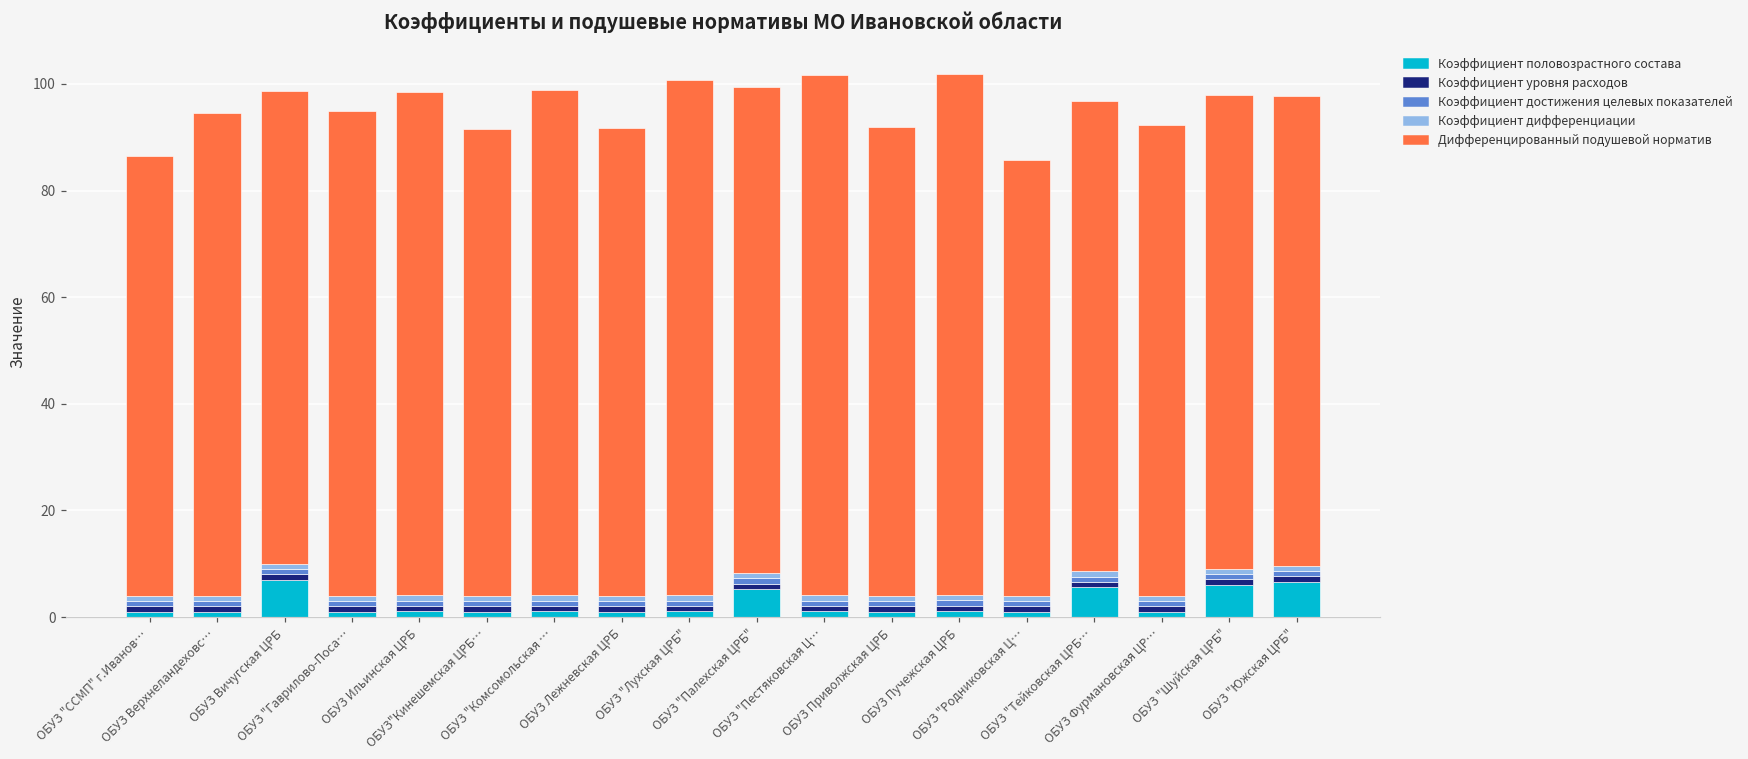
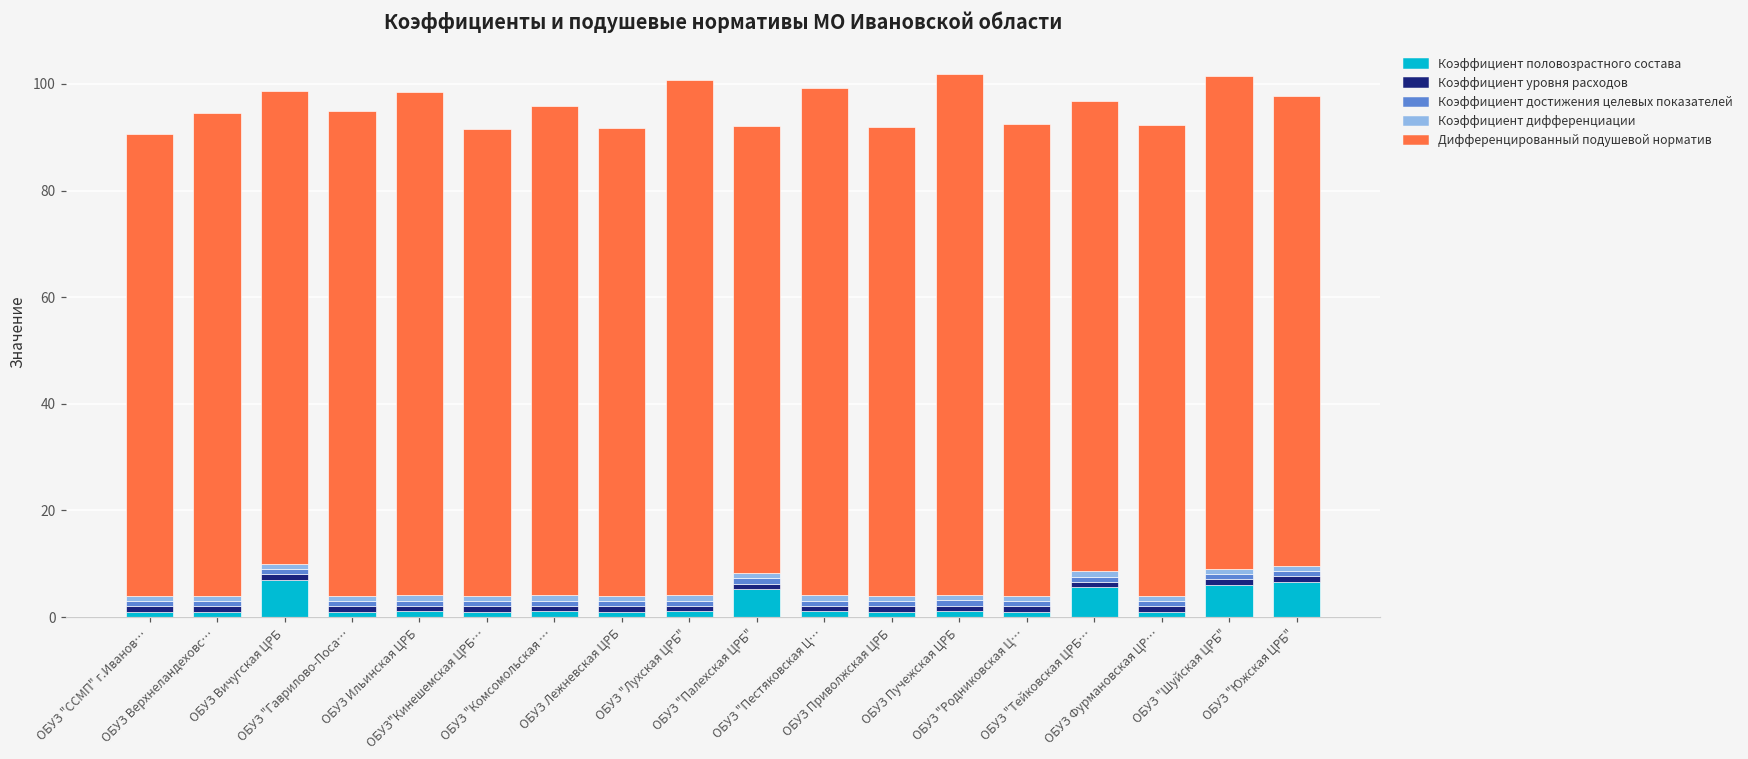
  {
    "Коэффициент половозрастного состава": {
      "ОБУЗ \"ССМП\" г.Иванов…": 1,
      "ОБУЗ Верхнеландеховс…": 1,
      "ОБУЗ Вичугская ЦРБ": 7,
      "ОБУЗ \"Гаврилово-Поса…": 1,
      "ОБУЗ Ильинская ЦРБ": 1,
      "ОБУЗ\"Кинешемская ЦРБ…": 1,
      "ОБУЗ \"Комсомольская …": 1,
      "ОБУЗ Лежневская ЦРБ": 1,
      "ОБУЗ \"Лухская ЦРБ\"": 1,
      "ОБУЗ \"Палехская ЦРБ\"": 5,
      "ОБУЗ \"Пестяковская Ц…": 1,
      "ОБУЗ Приволжская ЦРБ": 1,
      "ОБУЗ Пучежская ЦРБ": 1,
      "ОБУЗ \"Родниковская Ц…": 1,
      "ОБУЗ \"Тейковская ЦРБ…": 6,
      "ОБУЗ Фурмановская ЦР…": 1,
      "ОБУЗ \"Шуйская ЦРБ\"": 6,
      "ОБУЗ \"Южская ЦРБ\"": 7
    },
    "Коэффициент уровня расходов": {
      "ОБУЗ \"ССМП\" г.Иванов…": 1,
      "ОБУЗ Верхнеландеховс…": 1,
      "ОБУЗ Вичугская ЦРБ": 1,
      "ОБУЗ \"Гаврилово-Поса…": 1,
      "ОБУЗ Ильинская ЦРБ": 1,
      "ОБУЗ\"Кинешемская ЦРБ…": 1,
      "ОБУЗ \"Комсомольская …": 1,
      "ОБУЗ Лежневская ЦРБ": 1,
      "ОБУЗ \"Лухская ЦРБ\"": 1,
      "ОБУЗ \"Палехская ЦРБ\"": 1,
      "ОБУЗ \"Пестяковская Ц…": 1,
      "ОБУЗ Приволжская ЦРБ": 1,
      "ОБУЗ Пучежская ЦРБ": 1,
      "ОБУЗ \"Родниковская Ц…": 1,
      "ОБУЗ \"Тейковская ЦРБ…": 1,
      "ОБУЗ Фурмановская ЦР…": 1,
      "ОБУЗ \"Шуйская ЦРБ\"": 1,
      "ОБУЗ \"Южская ЦРБ\"": 1
    },
    "Коэффициент достижения целевых показателей": {
      "ОБУЗ \"ССМП\" г.Иванов…": 1,
      "ОБУЗ Верхнеландеховс…": 1,
      "ОБУЗ Вичугская ЦРБ": 1,
      "ОБУЗ \"Гаврилово-Поса…": 1,
      "ОБУЗ Ильинская ЦРБ": 1,
      "ОБУЗ\"Кинешемская ЦРБ…": 1,
      "ОБУЗ \"Комсомольская …": 1,
      "ОБУЗ Лежневская ЦРБ": 1,
      "ОБУЗ \"Лухская ЦРБ\"": 1,
      "ОБУЗ \"Палехская ЦРБ\"": 1,
      "ОБУЗ \"Пестяковская Ц…": 1,
      "ОБУЗ Приволжская ЦРБ": 1,
      "ОБУЗ Пучежская ЦРБ": 1,
      "ОБУЗ \"Родниковская Ц…": 1,
      "ОБУЗ \"Тейковская ЦРБ…": 1,
      "ОБУЗ Фурмановская ЦР…": 1,
      "ОБУЗ \"Шуйская ЦРБ\"": 1,
      "ОБУЗ \"Южская ЦРБ\"": 1
    },
    "Коэффициент дифференциации": {
      "ОБУЗ \"ССМП\" г.Иванов…": 1,
      "ОБУЗ Верхнеландеховс…": 1,
      "ОБУЗ Вичугская ЦРБ": 1,
      "ОБУЗ \"Гаврилово-Поса…": 1,
      "ОБУЗ Ильинская ЦРБ": 1,
      "ОБУЗ\"Кинешемская ЦРБ…": 1,
      "ОБУЗ \"Комсомольская …": 1,
      "ОБУЗ Лежневская ЦРБ": 1,
      "ОБУЗ \"Лухская ЦРБ\"": 1,
      "ОБУЗ \"Палехская ЦРБ\"": 1,
      "ОБУЗ \"Пестяковская Ц…": 1,
      "ОБУЗ Приволжская ЦРБ": 1,
      "ОБУЗ Пучежская ЦРБ": 1,
      "ОБУЗ \"Родниковская Ц…": 1,
      "ОБУЗ \"Тейковская ЦРБ…": 1,
      "ОБУЗ Фурмановская ЦР…": 1,
      "ОБУЗ \"Шуйская ЦРБ\"": 1,
      "ОБУЗ \"Южская ЦРБ\"": 1
    },
    "Дифференцированный подушевой норматив": {
-     "ОБУЗ \"ССМП\" г.Иванов…": 83,
+     "ОБУЗ \"ССМП\" г.Иванов…": 87,
      "ОБУЗ Верхнеландеховс…": 91,
      "ОБУЗ Вичугская ЦРБ": 89,
      "ОБУЗ \"Гаврилово-Поса…": 91,
      "ОБУЗ Ильинская ЦРБ": 94,
      "ОБУЗ\"Кинешемская ЦРБ…": 88,
-     "ОБУЗ \"Комсомольская …": 95,
+     "ОБУЗ \"Комсомольская …": 92,
      "ОБУЗ Лежневская ЦРБ": 88,
      "ОБУЗ \"Лухская ЦРБ\"": 97,
-     "ОБУЗ \"Палехская ЦРБ\"": 91,
-     "ОБУЗ \"Пестяковская Ц…": 98,
+     "ОБУЗ \"Палехская ЦРБ\"": 84,
+     "ОБУЗ \"Пестяковская Ц…": 95,
      "ОБУЗ Приволжская ЦРБ": 88,
      "ОБУЗ Пучежская ЦРБ": 98,
-     "ОБУЗ \"Родниковская Ц…": 82,
+     "ОБУЗ \"Родниковская Ц…": 89,
      "ОБУЗ \"Тейковская ЦРБ…": 88,
      "ОБУЗ Фурмановская ЦР…": 88,
-     "ОБУЗ \"Шуйская ЦРБ\"": 89,
+     "ОБУЗ \"Шуйская ЦРБ\"": 93,
      "ОБУЗ \"Южская ЦРБ\"": 88
    }
  }
